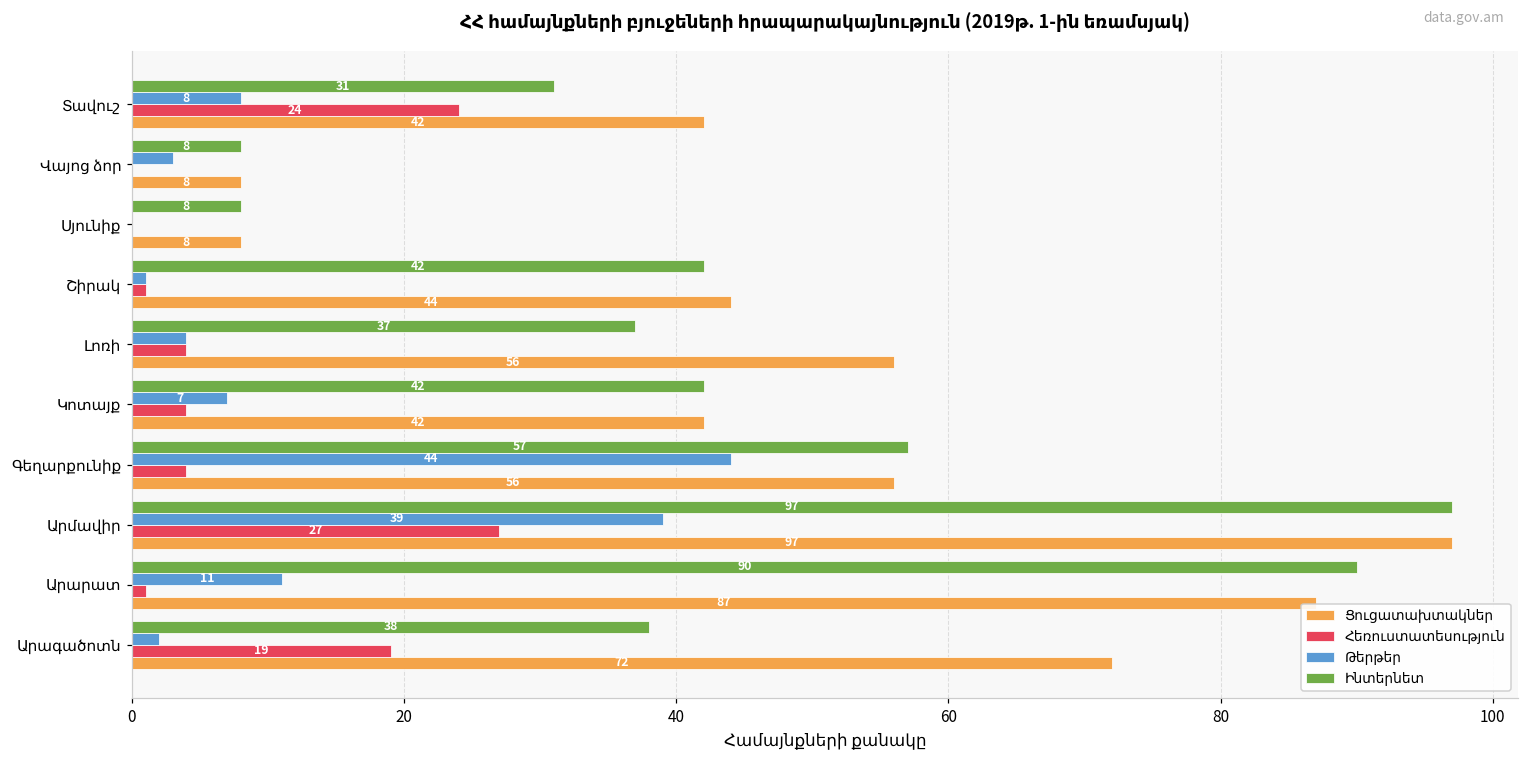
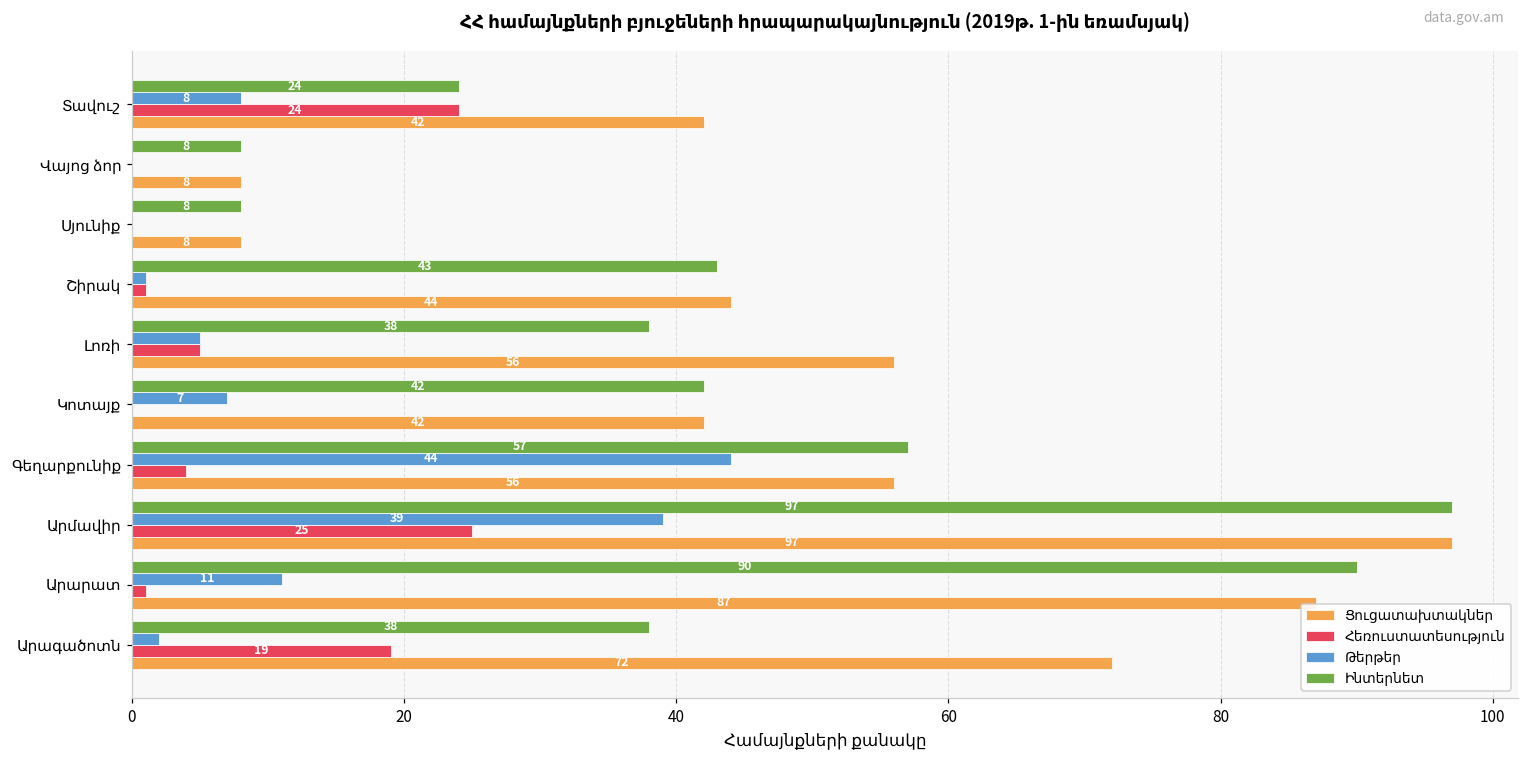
  {
    "Ցուցատախտակներ": {
      "Տավուշ": 42,
      "Վայոց ձոր": 8,
      "Սյունիք": 8,
      "Շիրակ": 44,
      "Լոռի": 56,
      "Կոտայք": 42,
      "Գեղարքունիք": 56,
      "Արմավիր": 97,
      "Արագածոտն": 72
    },
    "Հեռուստատեսություն": {
      "Տավուշ": 24,
-     "Լոռի": 4,
-     "Կոտայք": 4,
-     "Արմավիր": 27,
+     "Լոռի": 5,
+     "Կոտայք": 0,
+     "Արմավիր": 25,
      "Արագածոտն": 19
    },
    "Թերթեր": {
-     "Վայոց ձոր": 3,
+     "Վայոց ձոր": 0,
      "Սյունիք": 0,
      "Շիրակ": 1,
-     "Լոռի": 4,
+     "Լոռի": 5,
      "Արագածոտն": 2
    },
    "Ինտերնետ": {
-     "Տավուշ": 31,
+     "Տավուշ": 24,
      "Վայոց ձոր": 8,
      "Սյունիք": 8,
-     "Շիրակ": 42,
-     "Լոռի": 37,
+     "Շիրակ": 43,
+     "Լոռի": 38,
      "Կոտայք": 42,
      "Գեղարքունիք": 57,
      "Արմավիր": 97,
      "Արարատ": 90,
      "Արագածոտն": 38
    }
  }
